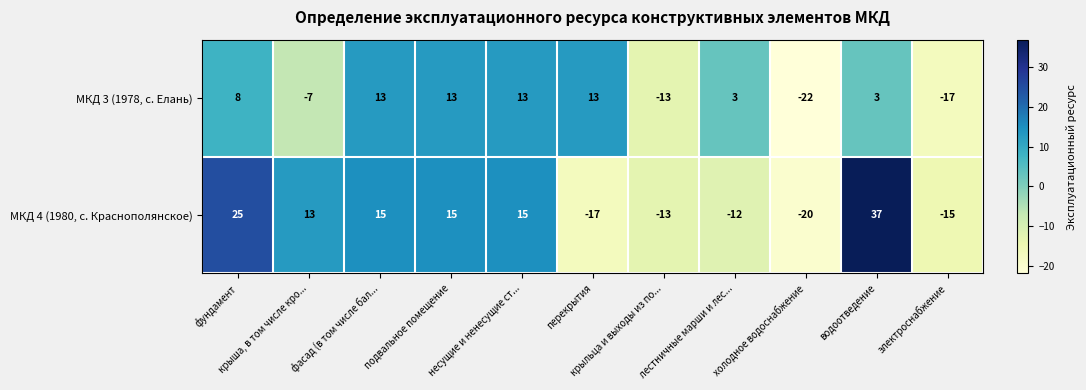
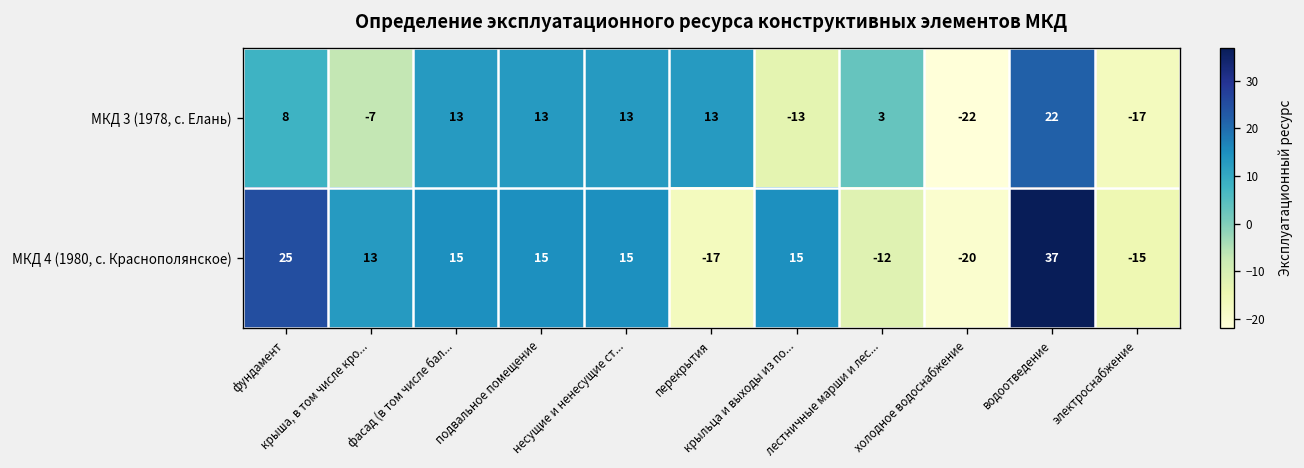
  {
    "МКД 3 (1978, с. Елань)": {
      "фундамент": 8,
      "крыша, в том числе кро...": -7,
      "фасад (в том числе бал...": 13,
      "подвальное помещение": 13,
      "несущие и ненесущие ст...": 13,
      "перекрытия": 13,
      "крыльца и выходы из по...": -13,
      "лестничные марши и лес...": 3,
      "холодное водоснабжение": -22,
-     "водоотведение": 3,
+     "водоотведение": 22,
      "электроснабжение": -17
    },
    "МКД 4 (1980, с. Краснополянское)": {
      "фундамент": 25,
      "крыша, в том числе кро...": 13,
      "фасад (в том числе бал...": 15,
      "подвальное помещение": 15,
      "несущие и ненесущие ст...": 15,
      "перекрытия": -17,
-     "крыльца и выходы из по...": -13,
+     "крыльца и выходы из по...": 15,
      "лестничные марши и лес...": -12,
      "холодное водоснабжение": -20,
      "водоотведение": 37,
      "электроснабжение": -15
    }
  }
